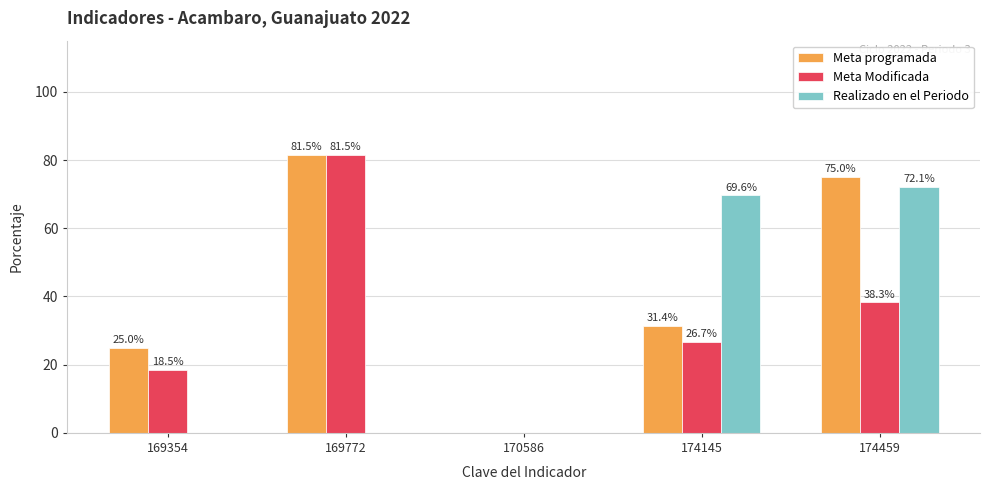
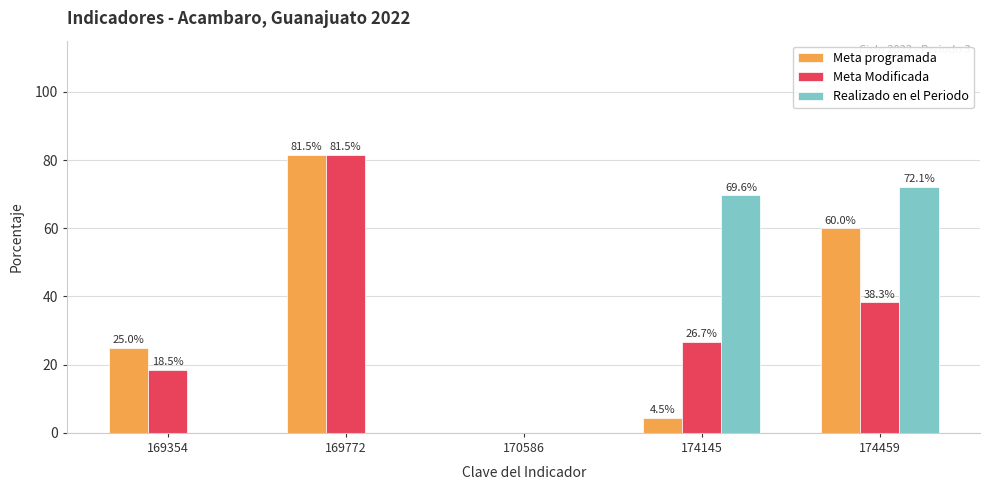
  {
    "Meta programada": {
      "169354": "25.0%",
      "169772": "81.5%",
-     "174145": "31.4%",
-     "174459": "75.0%"
+     "174145": "4.5%",
+     "174459": "60.0%"
    },
    "Meta Modificada": {
      "169354": "18.5%",
      "169772": "81.5%",
      "174145": "26.7%",
      "174459": "38.3%"
    },
    "Realizado en el Periodo": {
      "174145": "69.6%",
      "174459": "72.1%"
    }
  }
